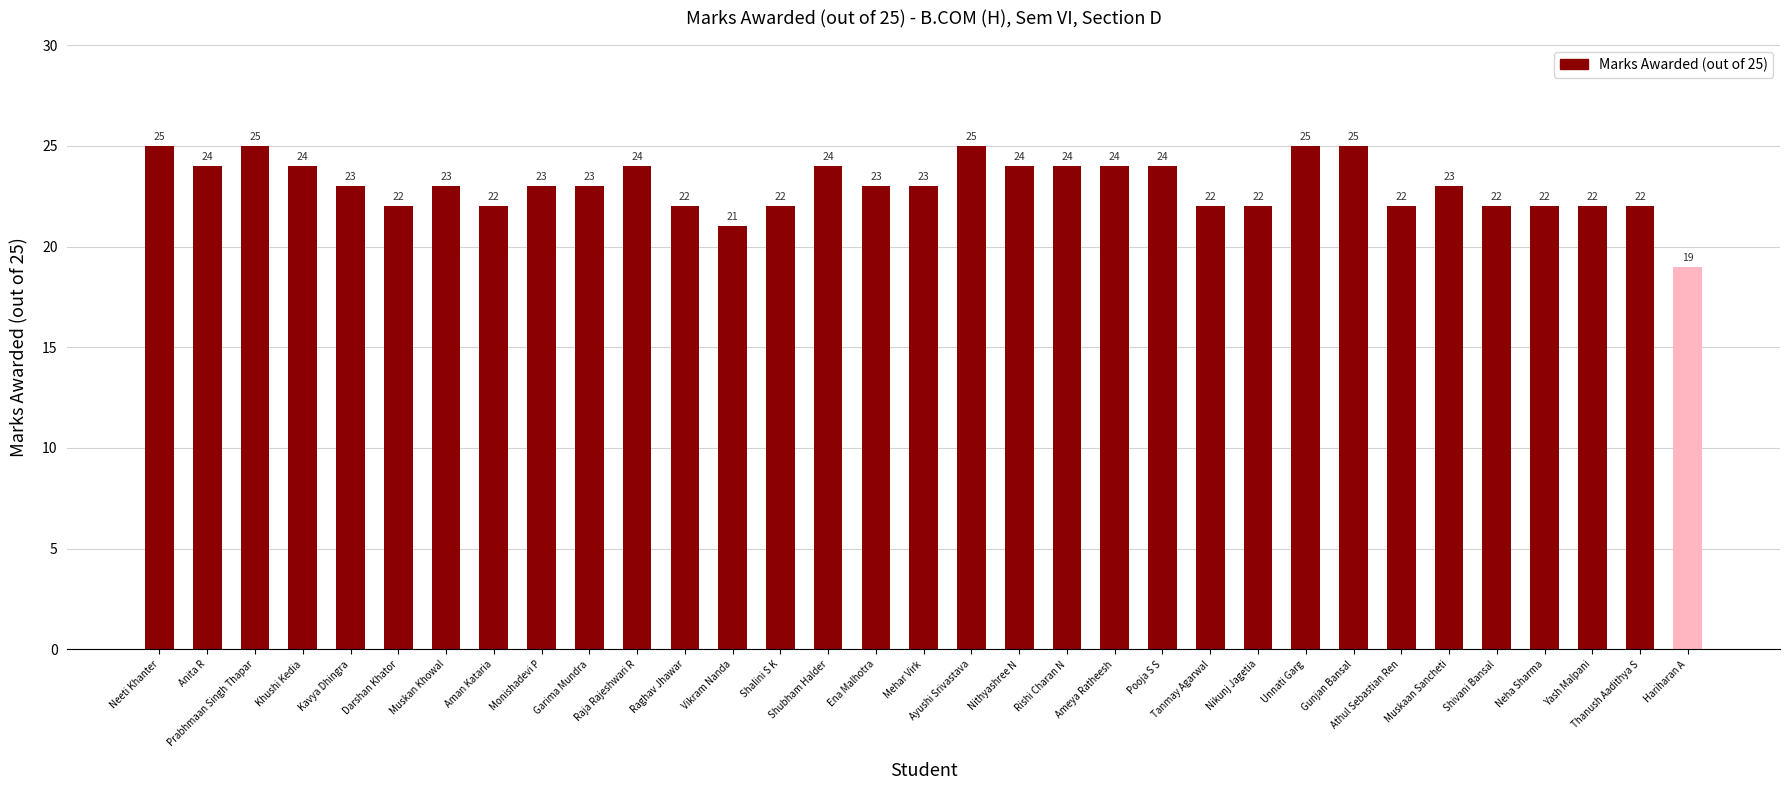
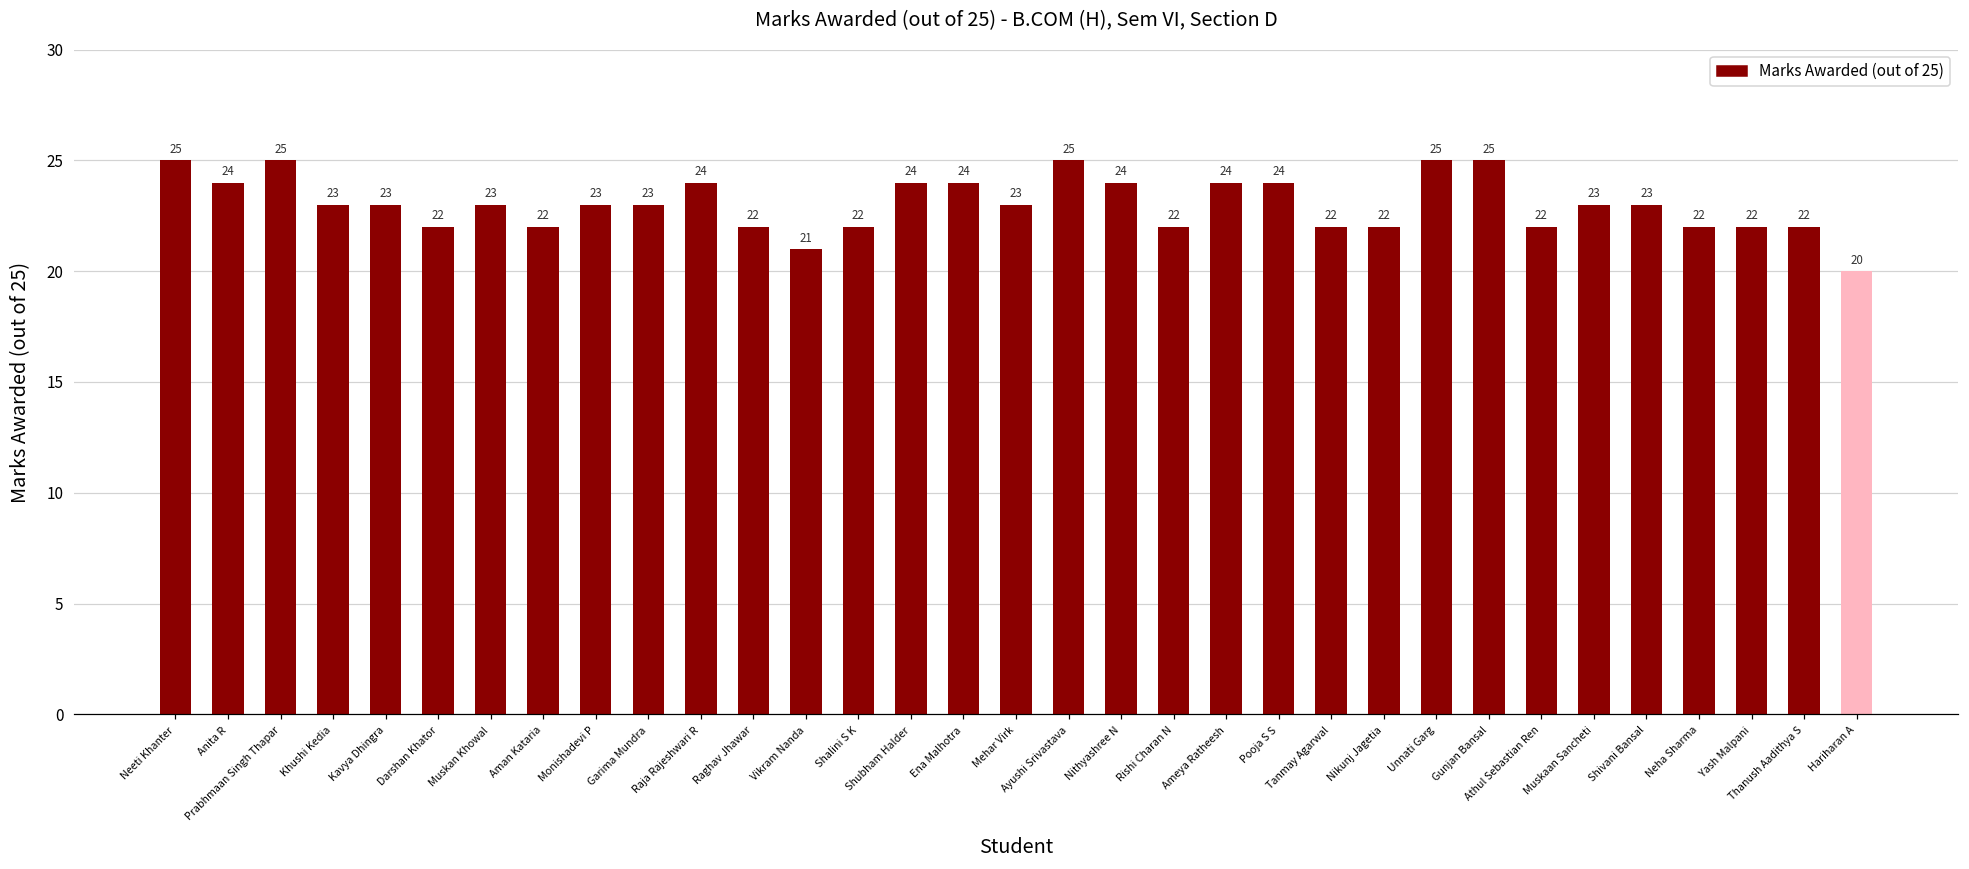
  {
    "Neeti Khanter": 25,
    "Anita R": 24,
    "Prabhmaan Singh Thapar": 25,
-   "Khushi Kedia": 24,
+   "Khushi Kedia": 23,
    "Kavya Dhingra": 23,
    "Darshan Khator": 22,
    "Muskan Khowal": 23,
    "Aman Kataria": 22,
    "Monishadevi P": 23,
    "Garima Mundra": 23,
    "Raja Rajeshwari R": 24,
    "Raghav Jhawar": 22,
    "Vikram Nanda": 21,
    "Shalini S K": 22,
    "Shubham Halder": 24,
-   "Ena Malhotra": 23,
+   "Ena Malhotra": 24,
    "Mehar Virk": 23,
    "Ayushi Srivastava": 25,
    "Nithyashree N": 24,
-   "Rishi Charan N": 24,
+   "Rishi Charan N": 22,
    "Ameya Ratheesh": 24,
    "Pooja S S": 24,
    "Tanmay Agarwal": 22,
    "Nikunj Jagetia": 22,
    "Unnati Garg": 25,
    "Gunjan Bansal": 25,
    "Athul Sebastian Ren": 22,
    "Muskaan Sancheti": 23,
-   "Shivani Bansal": 22,
+   "Shivani Bansal": 23,
    "Neha Sharma": 22,
    "Yash Malpani": 22,
    "Thanush Aadithya S": 22,
-   "Hariharan A": 19
+   "Hariharan A": 20
  }
